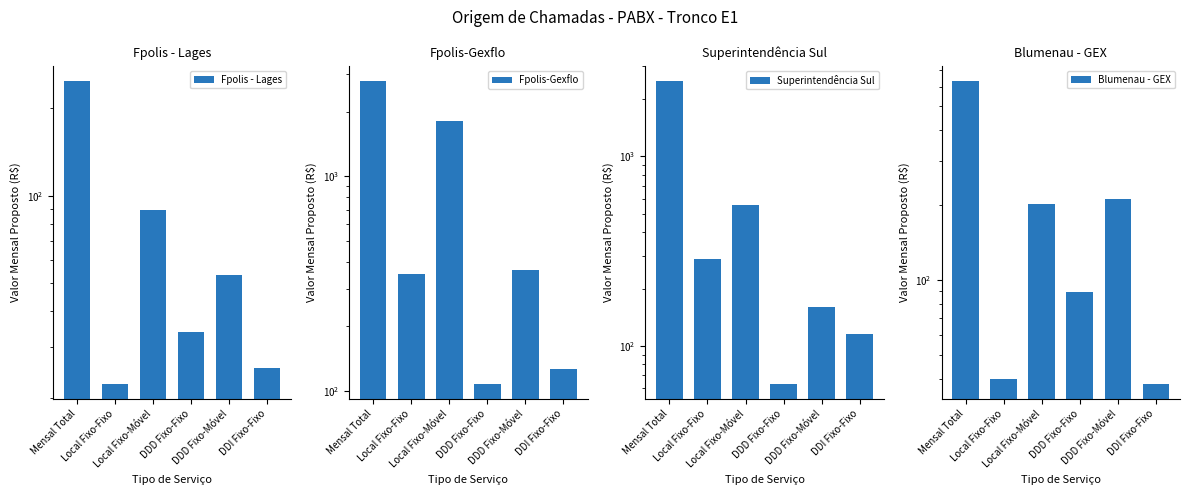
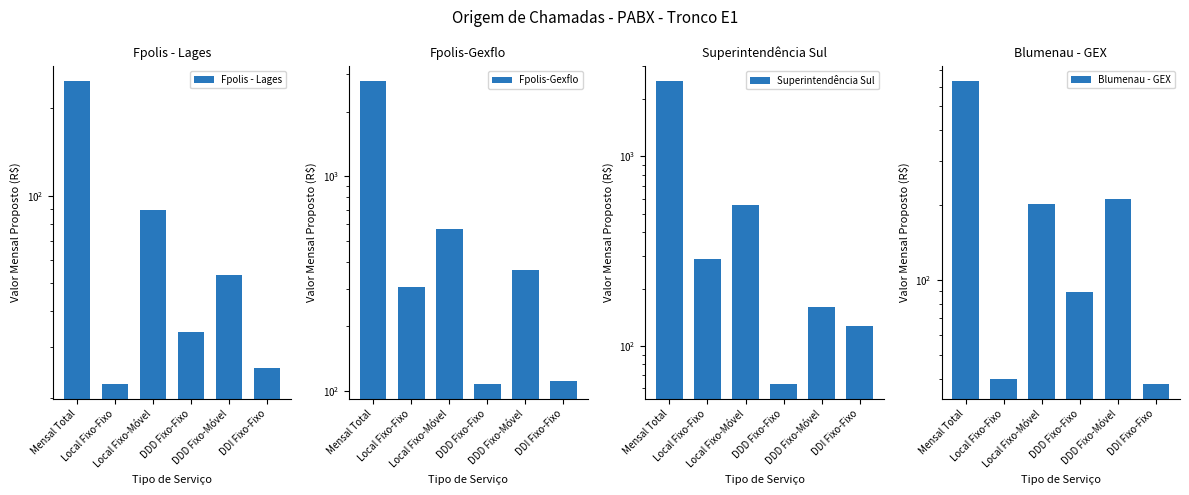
  {
    "Fpolis-Gexflo": {
      "Mensal Total": 2800,
-     "Local Fixo-Fixo": 350,
-     "Local Fixo-Móvel": 1800,
+     "Local Fixo-Fixo": 310,
+     "Local Fixo-Móvel": 570,
      "DDD Fixo-Fixo": 110,
      "DDD Fixo-Móvel": 370,
-     "DDI Fixo-Fixo": 130
+     "DDI Fixo-Fixo": 110
    },
    "Superintendência Sul": {
      "Mensal Total": 2500,
      "Local Fixo-Fixo": 290,
      "Local Fixo-Móvel": 560,
      "DDD Fixo-Fixo": 63,
      "DDD Fixo-Móvel": 160,
-     "DDI Fixo-Fixo": 120
+     "DDI Fixo-Fixo": 130
    }
  }
